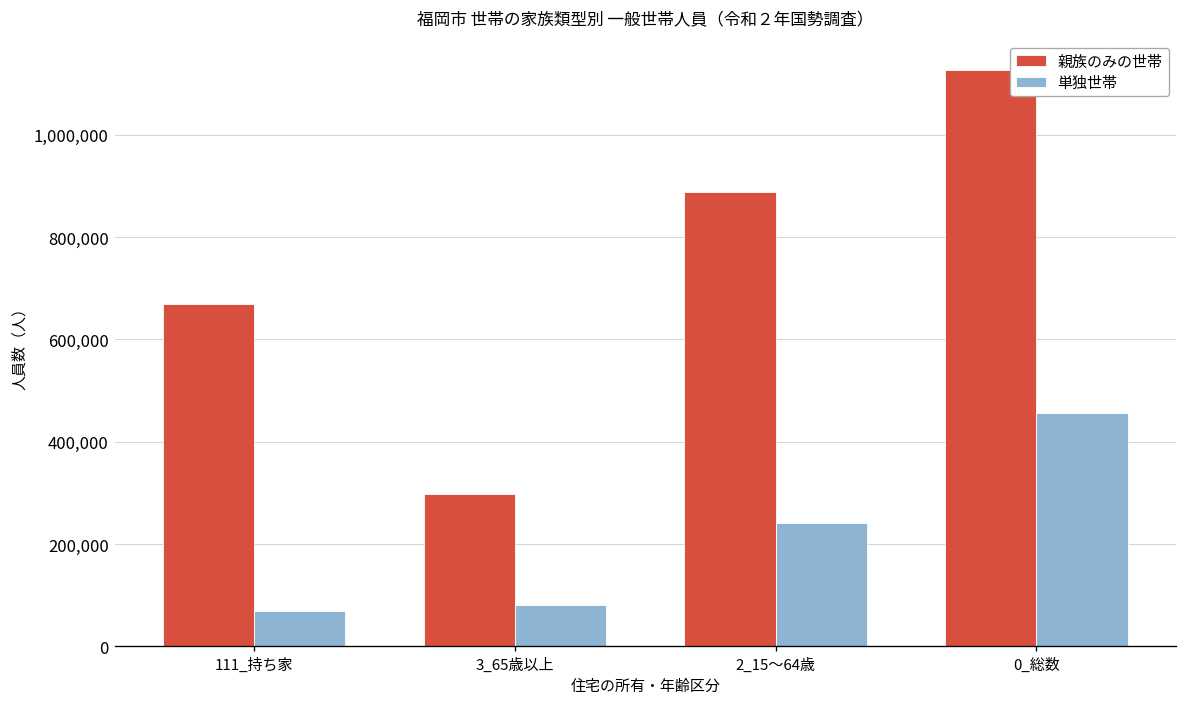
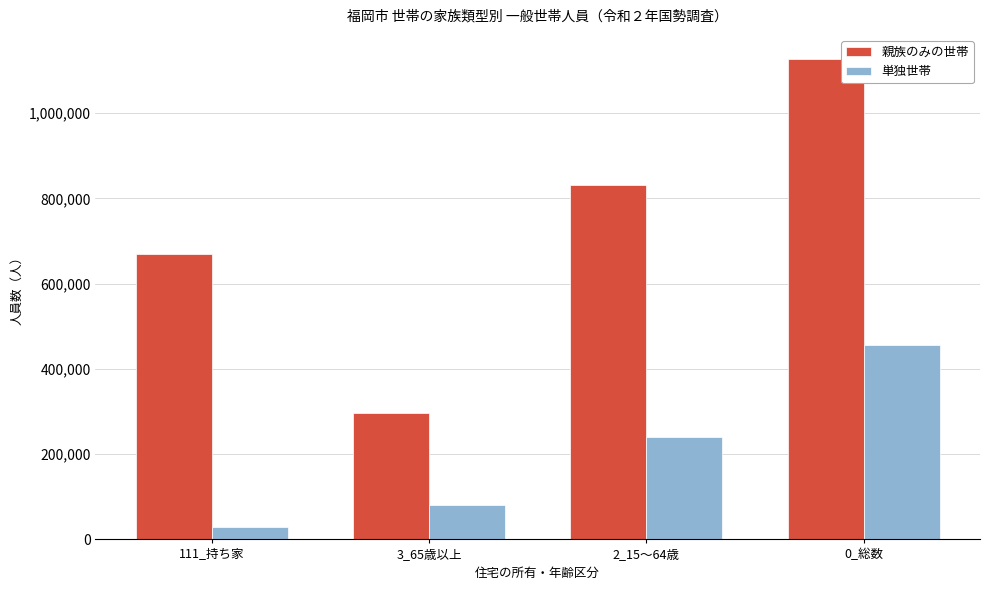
  {
    "親族のみの世帯": {
      "111_持ち家": "670,000",
      "3_65歳以上": "300,000",
-     "2_15～64歳": "890,000",
+     "2_15～64歳": "830,000",
      "0_総数": "1,130,000"
    },
    "単独世帯": {
-     "111_持ち家": "70,000",
+     "111_持ち家": "30,000",
      "3_65歳以上": "80,000",
      "2_15～64歳": "240,000",
      "0_総数": "460,000"
    }
  }
